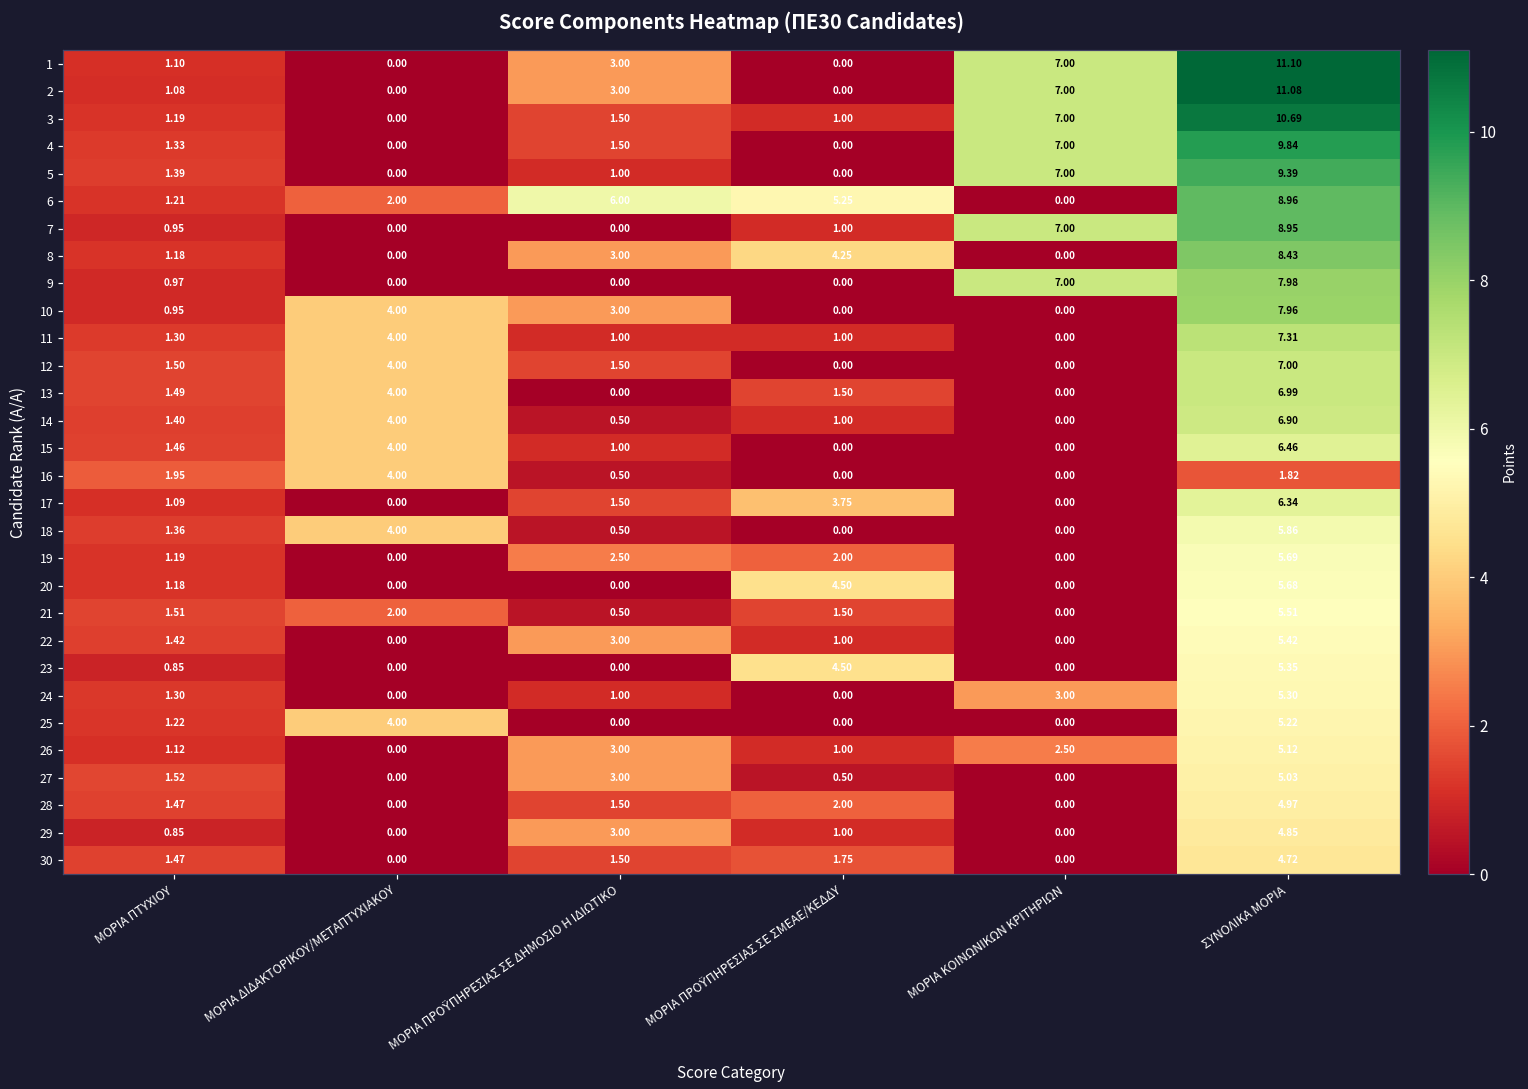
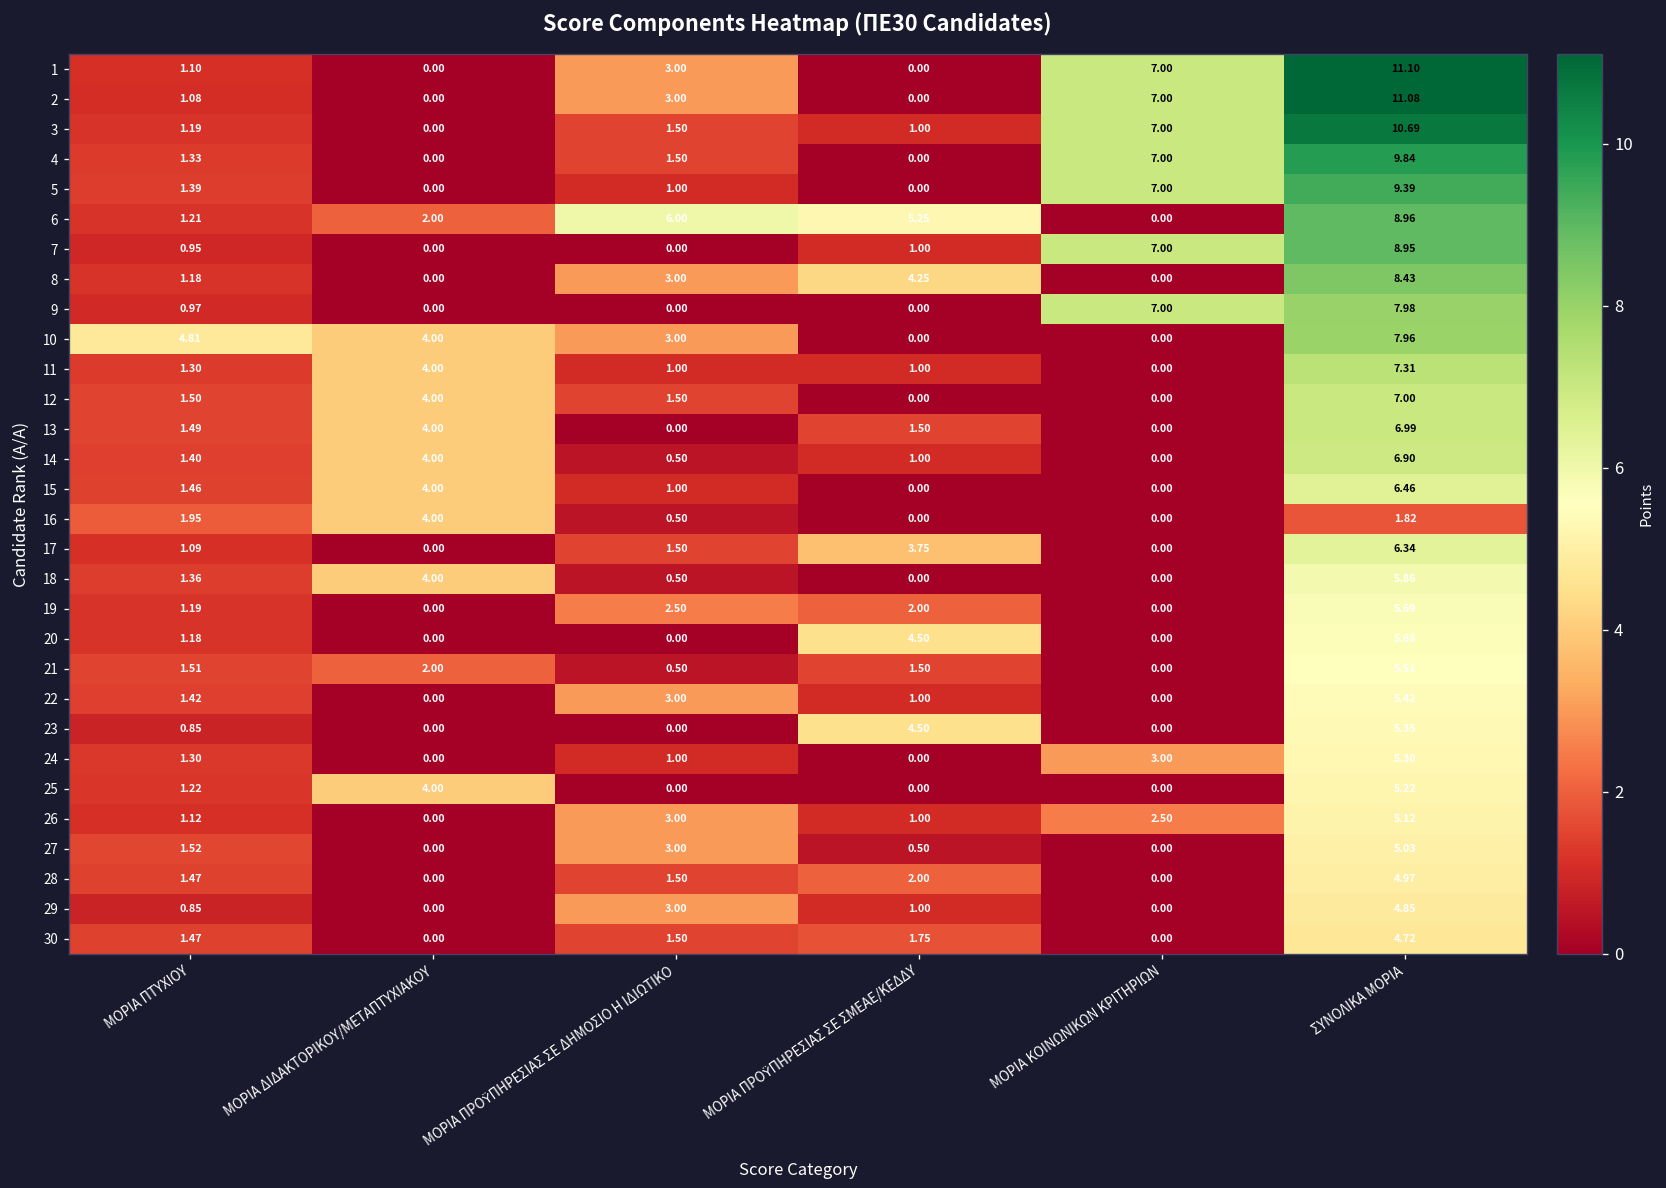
  {
    "1": {
      "ΜΟΡΙΑ ΠΤΥΧΙΟΥ": 1.10,
      "ΜΟΡΙΑ ΔΙΔΑΚΤΟΡΙΚΟΥ/ΜΕΤΑΠΤΥΧΙΑΚΟΥ": 0.00,
      "ΜΟΡΙΑ ΠΡΟΫΠΗΡΕΣΙΑΣ ΣΕ ΔΗΜΟΣΙΟ Η ΙΔΙΩΤΙΚΟ": 3.00,
      "ΜΟΡΙΑ ΠΡΟΫΠΗΡΕΣΙΑΣ ΣΕ ΣΜΕΑΕ/ΚΕΔΔΥ": 0.00,
      "ΜΟΡΙΑ ΚΟΙΝΩΝΙΚΩΝ ΚΡΙΤΗΡΙΩΝ": 7.00,
      "ΣΥΝΟΛΙΚΑ ΜΟΡΙΑ": 11.10
    },
    "2": {
      "ΜΟΡΙΑ ΠΤΥΧΙΟΥ": 1.08,
      "ΜΟΡΙΑ ΔΙΔΑΚΤΟΡΙΚΟΥ/ΜΕΤΑΠΤΥΧΙΑΚΟΥ": 0.00,
      "ΜΟΡΙΑ ΠΡΟΫΠΗΡΕΣΙΑΣ ΣΕ ΔΗΜΟΣΙΟ Η ΙΔΙΩΤΙΚΟ": 3.00,
      "ΜΟΡΙΑ ΠΡΟΫΠΗΡΕΣΙΑΣ ΣΕ ΣΜΕΑΕ/ΚΕΔΔΥ": 0.00,
      "ΜΟΡΙΑ ΚΟΙΝΩΝΙΚΩΝ ΚΡΙΤΗΡΙΩΝ": 7.00,
      "ΣΥΝΟΛΙΚΑ ΜΟΡΙΑ": 11.08
    },
    "3": {
      "ΜΟΡΙΑ ΠΤΥΧΙΟΥ": 1.19,
      "ΜΟΡΙΑ ΔΙΔΑΚΤΟΡΙΚΟΥ/ΜΕΤΑΠΤΥΧΙΑΚΟΥ": 0.00,
      "ΜΟΡΙΑ ΠΡΟΫΠΗΡΕΣΙΑΣ ΣΕ ΔΗΜΟΣΙΟ Η ΙΔΙΩΤΙΚΟ": 1.50,
      "ΜΟΡΙΑ ΠΡΟΫΠΗΡΕΣΙΑΣ ΣΕ ΣΜΕΑΕ/ΚΕΔΔΥ": 1.00,
      "ΜΟΡΙΑ ΚΟΙΝΩΝΙΚΩΝ ΚΡΙΤΗΡΙΩΝ": 7.00,
      "ΣΥΝΟΛΙΚΑ ΜΟΡΙΑ": 10.69
    },
    "4": {
      "ΜΟΡΙΑ ΠΤΥΧΙΟΥ": 1.33,
      "ΜΟΡΙΑ ΔΙΔΑΚΤΟΡΙΚΟΥ/ΜΕΤΑΠΤΥΧΙΑΚΟΥ": 0.00,
      "ΜΟΡΙΑ ΠΡΟΫΠΗΡΕΣΙΑΣ ΣΕ ΔΗΜΟΣΙΟ Η ΙΔΙΩΤΙΚΟ": 1.50,
      "ΜΟΡΙΑ ΠΡΟΫΠΗΡΕΣΙΑΣ ΣΕ ΣΜΕΑΕ/ΚΕΔΔΥ": 0.00,
      "ΜΟΡΙΑ ΚΟΙΝΩΝΙΚΩΝ ΚΡΙΤΗΡΙΩΝ": 7.00,
      "ΣΥΝΟΛΙΚΑ ΜΟΡΙΑ": 9.84
    },
    "5": {
      "ΜΟΡΙΑ ΠΤΥΧΙΟΥ": 1.39,
      "ΜΟΡΙΑ ΔΙΔΑΚΤΟΡΙΚΟΥ/ΜΕΤΑΠΤΥΧΙΑΚΟΥ": 0.00,
      "ΜΟΡΙΑ ΠΡΟΫΠΗΡΕΣΙΑΣ ΣΕ ΔΗΜΟΣΙΟ Η ΙΔΙΩΤΙΚΟ": 1.00,
      "ΜΟΡΙΑ ΠΡΟΫΠΗΡΕΣΙΑΣ ΣΕ ΣΜΕΑΕ/ΚΕΔΔΥ": 0.00,
      "ΜΟΡΙΑ ΚΟΙΝΩΝΙΚΩΝ ΚΡΙΤΗΡΙΩΝ": 7.00,
      "ΣΥΝΟΛΙΚΑ ΜΟΡΙΑ": 9.39
    },
    "6": {
      "ΜΟΡΙΑ ΠΤΥΧΙΟΥ": 1.21,
      "ΜΟΡΙΑ ΔΙΔΑΚΤΟΡΙΚΟΥ/ΜΕΤΑΠΤΥΧΙΑΚΟΥ": 2.00,
      "ΜΟΡΙΑ ΠΡΟΫΠΗΡΕΣΙΑΣ ΣΕ ΔΗΜΟΣΙΟ Η ΙΔΙΩΤΙΚΟ": 6.00,
      "ΜΟΡΙΑ ΠΡΟΫΠΗΡΕΣΙΑΣ ΣΕ ΣΜΕΑΕ/ΚΕΔΔΥ": 5.25,
      "ΜΟΡΙΑ ΚΟΙΝΩΝΙΚΩΝ ΚΡΙΤΗΡΙΩΝ": 0.00,
      "ΣΥΝΟΛΙΚΑ ΜΟΡΙΑ": 8.96
    },
    "7": {
      "ΜΟΡΙΑ ΠΤΥΧΙΟΥ": 0.95,
      "ΜΟΡΙΑ ΔΙΔΑΚΤΟΡΙΚΟΥ/ΜΕΤΑΠΤΥΧΙΑΚΟΥ": 0.00,
      "ΜΟΡΙΑ ΠΡΟΫΠΗΡΕΣΙΑΣ ΣΕ ΔΗΜΟΣΙΟ Η ΙΔΙΩΤΙΚΟ": 0.00,
      "ΜΟΡΙΑ ΠΡΟΫΠΗΡΕΣΙΑΣ ΣΕ ΣΜΕΑΕ/ΚΕΔΔΥ": 1.00,
      "ΜΟΡΙΑ ΚΟΙΝΩΝΙΚΩΝ ΚΡΙΤΗΡΙΩΝ": 7.00,
      "ΣΥΝΟΛΙΚΑ ΜΟΡΙΑ": 8.95
    },
    "8": {
      "ΜΟΡΙΑ ΠΤΥΧΙΟΥ": 1.18,
      "ΜΟΡΙΑ ΔΙΔΑΚΤΟΡΙΚΟΥ/ΜΕΤΑΠΤΥΧΙΑΚΟΥ": 0.00,
      "ΜΟΡΙΑ ΠΡΟΫΠΗΡΕΣΙΑΣ ΣΕ ΔΗΜΟΣΙΟ Η ΙΔΙΩΤΙΚΟ": 3.00,
      "ΜΟΡΙΑ ΠΡΟΫΠΗΡΕΣΙΑΣ ΣΕ ΣΜΕΑΕ/ΚΕΔΔΥ": 4.25,
      "ΜΟΡΙΑ ΚΟΙΝΩΝΙΚΩΝ ΚΡΙΤΗΡΙΩΝ": 0.00,
      "ΣΥΝΟΛΙΚΑ ΜΟΡΙΑ": 8.43
    },
    "9": {
      "ΜΟΡΙΑ ΠΤΥΧΙΟΥ": 0.97,
      "ΜΟΡΙΑ ΔΙΔΑΚΤΟΡΙΚΟΥ/ΜΕΤΑΠΤΥΧΙΑΚΟΥ": 0.00,
      "ΜΟΡΙΑ ΠΡΟΫΠΗΡΕΣΙΑΣ ΣΕ ΔΗΜΟΣΙΟ Η ΙΔΙΩΤΙΚΟ": 0.00,
      "ΜΟΡΙΑ ΠΡΟΫΠΗΡΕΣΙΑΣ ΣΕ ΣΜΕΑΕ/ΚΕΔΔΥ": 0.00,
      "ΜΟΡΙΑ ΚΟΙΝΩΝΙΚΩΝ ΚΡΙΤΗΡΙΩΝ": 7.00,
      "ΣΥΝΟΛΙΚΑ ΜΟΡΙΑ": 7.98
    },
    "10": {
-     "ΜΟΡΙΑ ΠΤΥΧΙΟΥ": 0.95,
+     "ΜΟΡΙΑ ΠΤΥΧΙΟΥ": 4.81,
      "ΜΟΡΙΑ ΔΙΔΑΚΤΟΡΙΚΟΥ/ΜΕΤΑΠΤΥΧΙΑΚΟΥ": 4.00,
      "ΜΟΡΙΑ ΠΡΟΫΠΗΡΕΣΙΑΣ ΣΕ ΔΗΜΟΣΙΟ Η ΙΔΙΩΤΙΚΟ": 3.00,
      "ΜΟΡΙΑ ΠΡΟΫΠΗΡΕΣΙΑΣ ΣΕ ΣΜΕΑΕ/ΚΕΔΔΥ": 0.00,
      "ΜΟΡΙΑ ΚΟΙΝΩΝΙΚΩΝ ΚΡΙΤΗΡΙΩΝ": 0.00,
      "ΣΥΝΟΛΙΚΑ ΜΟΡΙΑ": 7.96
    },
    "11": {
      "ΜΟΡΙΑ ΠΤΥΧΙΟΥ": 1.30,
      "ΜΟΡΙΑ ΔΙΔΑΚΤΟΡΙΚΟΥ/ΜΕΤΑΠΤΥΧΙΑΚΟΥ": 4.00,
      "ΜΟΡΙΑ ΠΡΟΫΠΗΡΕΣΙΑΣ ΣΕ ΔΗΜΟΣΙΟ Η ΙΔΙΩΤΙΚΟ": 1.00,
      "ΜΟΡΙΑ ΠΡΟΫΠΗΡΕΣΙΑΣ ΣΕ ΣΜΕΑΕ/ΚΕΔΔΥ": 1.00,
      "ΜΟΡΙΑ ΚΟΙΝΩΝΙΚΩΝ ΚΡΙΤΗΡΙΩΝ": 0.00,
      "ΣΥΝΟΛΙΚΑ ΜΟΡΙΑ": 7.31
    },
    "12": {
      "ΜΟΡΙΑ ΠΤΥΧΙΟΥ": 1.50,
      "ΜΟΡΙΑ ΔΙΔΑΚΤΟΡΙΚΟΥ/ΜΕΤΑΠΤΥΧΙΑΚΟΥ": 4.00,
      "ΜΟΡΙΑ ΠΡΟΫΠΗΡΕΣΙΑΣ ΣΕ ΔΗΜΟΣΙΟ Η ΙΔΙΩΤΙΚΟ": 1.50,
      "ΜΟΡΙΑ ΠΡΟΫΠΗΡΕΣΙΑΣ ΣΕ ΣΜΕΑΕ/ΚΕΔΔΥ": 0.00,
      "ΜΟΡΙΑ ΚΟΙΝΩΝΙΚΩΝ ΚΡΙΤΗΡΙΩΝ": 0.00,
      "ΣΥΝΟΛΙΚΑ ΜΟΡΙΑ": 7.00
    },
    "13": {
      "ΜΟΡΙΑ ΠΤΥΧΙΟΥ": 1.49,
      "ΜΟΡΙΑ ΔΙΔΑΚΤΟΡΙΚΟΥ/ΜΕΤΑΠΤΥΧΙΑΚΟΥ": 4.00,
      "ΜΟΡΙΑ ΠΡΟΫΠΗΡΕΣΙΑΣ ΣΕ ΔΗΜΟΣΙΟ Η ΙΔΙΩΤΙΚΟ": 0.00,
      "ΜΟΡΙΑ ΠΡΟΫΠΗΡΕΣΙΑΣ ΣΕ ΣΜΕΑΕ/ΚΕΔΔΥ": 1.50,
      "ΜΟΡΙΑ ΚΟΙΝΩΝΙΚΩΝ ΚΡΙΤΗΡΙΩΝ": 0.00,
      "ΣΥΝΟΛΙΚΑ ΜΟΡΙΑ": 6.99
    },
    "14": {
      "ΜΟΡΙΑ ΠΤΥΧΙΟΥ": 1.40,
      "ΜΟΡΙΑ ΔΙΔΑΚΤΟΡΙΚΟΥ/ΜΕΤΑΠΤΥΧΙΑΚΟΥ": 4.00,
      "ΜΟΡΙΑ ΠΡΟΫΠΗΡΕΣΙΑΣ ΣΕ ΔΗΜΟΣΙΟ Η ΙΔΙΩΤΙΚΟ": 0.50,
      "ΜΟΡΙΑ ΠΡΟΫΠΗΡΕΣΙΑΣ ΣΕ ΣΜΕΑΕ/ΚΕΔΔΥ": 1.00,
      "ΜΟΡΙΑ ΚΟΙΝΩΝΙΚΩΝ ΚΡΙΤΗΡΙΩΝ": 0.00,
      "ΣΥΝΟΛΙΚΑ ΜΟΡΙΑ": 6.90
    },
    "15": {
      "ΜΟΡΙΑ ΠΤΥΧΙΟΥ": 1.46,
      "ΜΟΡΙΑ ΔΙΔΑΚΤΟΡΙΚΟΥ/ΜΕΤΑΠΤΥΧΙΑΚΟΥ": 4.00,
      "ΜΟΡΙΑ ΠΡΟΫΠΗΡΕΣΙΑΣ ΣΕ ΔΗΜΟΣΙΟ Η ΙΔΙΩΤΙΚΟ": 1.00,
      "ΜΟΡΙΑ ΠΡΟΫΠΗΡΕΣΙΑΣ ΣΕ ΣΜΕΑΕ/ΚΕΔΔΥ": 0.00,
      "ΜΟΡΙΑ ΚΟΙΝΩΝΙΚΩΝ ΚΡΙΤΗΡΙΩΝ": 0.00,
      "ΣΥΝΟΛΙΚΑ ΜΟΡΙΑ": 6.46
    },
    "16": {
      "ΜΟΡΙΑ ΠΤΥΧΙΟΥ": 1.95,
      "ΜΟΡΙΑ ΔΙΔΑΚΤΟΡΙΚΟΥ/ΜΕΤΑΠΤΥΧΙΑΚΟΥ": 4.00,
      "ΜΟΡΙΑ ΠΡΟΫΠΗΡΕΣΙΑΣ ΣΕ ΔΗΜΟΣΙΟ Η ΙΔΙΩΤΙΚΟ": 0.50,
      "ΜΟΡΙΑ ΠΡΟΫΠΗΡΕΣΙΑΣ ΣΕ ΣΜΕΑΕ/ΚΕΔΔΥ": 0.00,
      "ΜΟΡΙΑ ΚΟΙΝΩΝΙΚΩΝ ΚΡΙΤΗΡΙΩΝ": 0.00,
      "ΣΥΝΟΛΙΚΑ ΜΟΡΙΑ": 1.82
    },
    "17": {
      "ΜΟΡΙΑ ΠΤΥΧΙΟΥ": 1.09,
      "ΜΟΡΙΑ ΔΙΔΑΚΤΟΡΙΚΟΥ/ΜΕΤΑΠΤΥΧΙΑΚΟΥ": 0.00,
      "ΜΟΡΙΑ ΠΡΟΫΠΗΡΕΣΙΑΣ ΣΕ ΔΗΜΟΣΙΟ Η ΙΔΙΩΤΙΚΟ": 1.50,
      "ΜΟΡΙΑ ΠΡΟΫΠΗΡΕΣΙΑΣ ΣΕ ΣΜΕΑΕ/ΚΕΔΔΥ": 3.75,
      "ΜΟΡΙΑ ΚΟΙΝΩΝΙΚΩΝ ΚΡΙΤΗΡΙΩΝ": 0.00,
      "ΣΥΝΟΛΙΚΑ ΜΟΡΙΑ": 6.34
    },
    "18": {
      "ΜΟΡΙΑ ΠΤΥΧΙΟΥ": 1.36,
      "ΜΟΡΙΑ ΔΙΔΑΚΤΟΡΙΚΟΥ/ΜΕΤΑΠΤΥΧΙΑΚΟΥ": 4.00,
      "ΜΟΡΙΑ ΠΡΟΫΠΗΡΕΣΙΑΣ ΣΕ ΔΗΜΟΣΙΟ Η ΙΔΙΩΤΙΚΟ": 0.50,
      "ΜΟΡΙΑ ΠΡΟΫΠΗΡΕΣΙΑΣ ΣΕ ΣΜΕΑΕ/ΚΕΔΔΥ": 0.00,
      "ΜΟΡΙΑ ΚΟΙΝΩΝΙΚΩΝ ΚΡΙΤΗΡΙΩΝ": 0.00,
      "ΣΥΝΟΛΙΚΑ ΜΟΡΙΑ": 5.86
    },
    "19": {
      "ΜΟΡΙΑ ΠΤΥΧΙΟΥ": 1.19,
      "ΜΟΡΙΑ ΔΙΔΑΚΤΟΡΙΚΟΥ/ΜΕΤΑΠΤΥΧΙΑΚΟΥ": 0.00,
      "ΜΟΡΙΑ ΠΡΟΫΠΗΡΕΣΙΑΣ ΣΕ ΔΗΜΟΣΙΟ Η ΙΔΙΩΤΙΚΟ": 2.50,
      "ΜΟΡΙΑ ΠΡΟΫΠΗΡΕΣΙΑΣ ΣΕ ΣΜΕΑΕ/ΚΕΔΔΥ": 2.00,
      "ΜΟΡΙΑ ΚΟΙΝΩΝΙΚΩΝ ΚΡΙΤΗΡΙΩΝ": 0.00,
      "ΣΥΝΟΛΙΚΑ ΜΟΡΙΑ": 5.69
    },
    "20": {
      "ΜΟΡΙΑ ΠΤΥΧΙΟΥ": 1.18,
      "ΜΟΡΙΑ ΔΙΔΑΚΤΟΡΙΚΟΥ/ΜΕΤΑΠΤΥΧΙΑΚΟΥ": 0.00,
      "ΜΟΡΙΑ ΠΡΟΫΠΗΡΕΣΙΑΣ ΣΕ ΔΗΜΟΣΙΟ Η ΙΔΙΩΤΙΚΟ": 0.00,
      "ΜΟΡΙΑ ΠΡΟΫΠΗΡΕΣΙΑΣ ΣΕ ΣΜΕΑΕ/ΚΕΔΔΥ": 4.50,
      "ΜΟΡΙΑ ΚΟΙΝΩΝΙΚΩΝ ΚΡΙΤΗΡΙΩΝ": 0.00,
      "ΣΥΝΟΛΙΚΑ ΜΟΡΙΑ": 5.68
    },
    "21": {
      "ΜΟΡΙΑ ΠΤΥΧΙΟΥ": 1.51,
      "ΜΟΡΙΑ ΔΙΔΑΚΤΟΡΙΚΟΥ/ΜΕΤΑΠΤΥΧΙΑΚΟΥ": 2.00,
      "ΜΟΡΙΑ ΠΡΟΫΠΗΡΕΣΙΑΣ ΣΕ ΔΗΜΟΣΙΟ Η ΙΔΙΩΤΙΚΟ": 0.50,
      "ΜΟΡΙΑ ΠΡΟΫΠΗΡΕΣΙΑΣ ΣΕ ΣΜΕΑΕ/ΚΕΔΔΥ": 1.50,
      "ΜΟΡΙΑ ΚΟΙΝΩΝΙΚΩΝ ΚΡΙΤΗΡΙΩΝ": 0.00,
      "ΣΥΝΟΛΙΚΑ ΜΟΡΙΑ": 5.51
    },
    "22": {
      "ΜΟΡΙΑ ΠΤΥΧΙΟΥ": 1.42,
      "ΜΟΡΙΑ ΔΙΔΑΚΤΟΡΙΚΟΥ/ΜΕΤΑΠΤΥΧΙΑΚΟΥ": 0.00,
      "ΜΟΡΙΑ ΠΡΟΫΠΗΡΕΣΙΑΣ ΣΕ ΔΗΜΟΣΙΟ Η ΙΔΙΩΤΙΚΟ": 3.00,
      "ΜΟΡΙΑ ΠΡΟΫΠΗΡΕΣΙΑΣ ΣΕ ΣΜΕΑΕ/ΚΕΔΔΥ": 1.00,
      "ΜΟΡΙΑ ΚΟΙΝΩΝΙΚΩΝ ΚΡΙΤΗΡΙΩΝ": 0.00,
      "ΣΥΝΟΛΙΚΑ ΜΟΡΙΑ": 5.42
    },
    "23": {
      "ΜΟΡΙΑ ΠΤΥΧΙΟΥ": 0.85,
      "ΜΟΡΙΑ ΔΙΔΑΚΤΟΡΙΚΟΥ/ΜΕΤΑΠΤΥΧΙΑΚΟΥ": 0.00,
      "ΜΟΡΙΑ ΠΡΟΫΠΗΡΕΣΙΑΣ ΣΕ ΔΗΜΟΣΙΟ Η ΙΔΙΩΤΙΚΟ": 0.00,
      "ΜΟΡΙΑ ΠΡΟΫΠΗΡΕΣΙΑΣ ΣΕ ΣΜΕΑΕ/ΚΕΔΔΥ": 4.50,
      "ΜΟΡΙΑ ΚΟΙΝΩΝΙΚΩΝ ΚΡΙΤΗΡΙΩΝ": 0.00,
      "ΣΥΝΟΛΙΚΑ ΜΟΡΙΑ": 5.35
    },
    "24": {
      "ΜΟΡΙΑ ΠΤΥΧΙΟΥ": 1.30,
      "ΜΟΡΙΑ ΔΙΔΑΚΤΟΡΙΚΟΥ/ΜΕΤΑΠΤΥΧΙΑΚΟΥ": 0.00,
      "ΜΟΡΙΑ ΠΡΟΫΠΗΡΕΣΙΑΣ ΣΕ ΔΗΜΟΣΙΟ Η ΙΔΙΩΤΙΚΟ": 1.00,
      "ΜΟΡΙΑ ΠΡΟΫΠΗΡΕΣΙΑΣ ΣΕ ΣΜΕΑΕ/ΚΕΔΔΥ": 0.00,
      "ΜΟΡΙΑ ΚΟΙΝΩΝΙΚΩΝ ΚΡΙΤΗΡΙΩΝ": 3.00,
      "ΣΥΝΟΛΙΚΑ ΜΟΡΙΑ": 5.30
    },
    "25": {
      "ΜΟΡΙΑ ΠΤΥΧΙΟΥ": 1.22,
      "ΜΟΡΙΑ ΔΙΔΑΚΤΟΡΙΚΟΥ/ΜΕΤΑΠΤΥΧΙΑΚΟΥ": 4.00,
      "ΜΟΡΙΑ ΠΡΟΫΠΗΡΕΣΙΑΣ ΣΕ ΔΗΜΟΣΙΟ Η ΙΔΙΩΤΙΚΟ": 0.00,
      "ΜΟΡΙΑ ΠΡΟΫΠΗΡΕΣΙΑΣ ΣΕ ΣΜΕΑΕ/ΚΕΔΔΥ": 0.00,
      "ΜΟΡΙΑ ΚΟΙΝΩΝΙΚΩΝ ΚΡΙΤΗΡΙΩΝ": 0.00,
      "ΣΥΝΟΛΙΚΑ ΜΟΡΙΑ": 5.22
    },
    "26": {
      "ΜΟΡΙΑ ΠΤΥΧΙΟΥ": 1.12,
      "ΜΟΡΙΑ ΔΙΔΑΚΤΟΡΙΚΟΥ/ΜΕΤΑΠΤΥΧΙΑΚΟΥ": 0.00,
      "ΜΟΡΙΑ ΠΡΟΫΠΗΡΕΣΙΑΣ ΣΕ ΔΗΜΟΣΙΟ Η ΙΔΙΩΤΙΚΟ": 3.00,
      "ΜΟΡΙΑ ΠΡΟΫΠΗΡΕΣΙΑΣ ΣΕ ΣΜΕΑΕ/ΚΕΔΔΥ": 1.00,
      "ΜΟΡΙΑ ΚΟΙΝΩΝΙΚΩΝ ΚΡΙΤΗΡΙΩΝ": 2.50,
      "ΣΥΝΟΛΙΚΑ ΜΟΡΙΑ": 5.12
    },
    "27": {
      "ΜΟΡΙΑ ΠΤΥΧΙΟΥ": 1.52,
      "ΜΟΡΙΑ ΔΙΔΑΚΤΟΡΙΚΟΥ/ΜΕΤΑΠΤΥΧΙΑΚΟΥ": 0.00,
      "ΜΟΡΙΑ ΠΡΟΫΠΗΡΕΣΙΑΣ ΣΕ ΔΗΜΟΣΙΟ Η ΙΔΙΩΤΙΚΟ": 3.00,
      "ΜΟΡΙΑ ΠΡΟΫΠΗΡΕΣΙΑΣ ΣΕ ΣΜΕΑΕ/ΚΕΔΔΥ": 0.50,
      "ΜΟΡΙΑ ΚΟΙΝΩΝΙΚΩΝ ΚΡΙΤΗΡΙΩΝ": 0.00,
      "ΣΥΝΟΛΙΚΑ ΜΟΡΙΑ": 5.03
    },
    "28": {
      "ΜΟΡΙΑ ΠΤΥΧΙΟΥ": 1.47,
      "ΜΟΡΙΑ ΔΙΔΑΚΤΟΡΙΚΟΥ/ΜΕΤΑΠΤΥΧΙΑΚΟΥ": 0.00,
      "ΜΟΡΙΑ ΠΡΟΫΠΗΡΕΣΙΑΣ ΣΕ ΔΗΜΟΣΙΟ Η ΙΔΙΩΤΙΚΟ": 1.50,
      "ΜΟΡΙΑ ΠΡΟΫΠΗΡΕΣΙΑΣ ΣΕ ΣΜΕΑΕ/ΚΕΔΔΥ": 2.00,
      "ΜΟΡΙΑ ΚΟΙΝΩΝΙΚΩΝ ΚΡΙΤΗΡΙΩΝ": 0.00,
      "ΣΥΝΟΛΙΚΑ ΜΟΡΙΑ": 4.97
    },
    "29": {
      "ΜΟΡΙΑ ΠΤΥΧΙΟΥ": 0.85,
      "ΜΟΡΙΑ ΔΙΔΑΚΤΟΡΙΚΟΥ/ΜΕΤΑΠΤΥΧΙΑΚΟΥ": 0.00,
      "ΜΟΡΙΑ ΠΡΟΫΠΗΡΕΣΙΑΣ ΣΕ ΔΗΜΟΣΙΟ Η ΙΔΙΩΤΙΚΟ": 3.00,
      "ΜΟΡΙΑ ΠΡΟΫΠΗΡΕΣΙΑΣ ΣΕ ΣΜΕΑΕ/ΚΕΔΔΥ": 1.00,
      "ΜΟΡΙΑ ΚΟΙΝΩΝΙΚΩΝ ΚΡΙΤΗΡΙΩΝ": 0.00,
      "ΣΥΝΟΛΙΚΑ ΜΟΡΙΑ": 4.85
    },
    "30": {
      "ΜΟΡΙΑ ΠΤΥΧΙΟΥ": 1.47,
      "ΜΟΡΙΑ ΔΙΔΑΚΤΟΡΙΚΟΥ/ΜΕΤΑΠΤΥΧΙΑΚΟΥ": 0.00,
      "ΜΟΡΙΑ ΠΡΟΫΠΗΡΕΣΙΑΣ ΣΕ ΔΗΜΟΣΙΟ Η ΙΔΙΩΤΙΚΟ": 1.50,
      "ΜΟΡΙΑ ΠΡΟΫΠΗΡΕΣΙΑΣ ΣΕ ΣΜΕΑΕ/ΚΕΔΔΥ": 1.75,
      "ΜΟΡΙΑ ΚΟΙΝΩΝΙΚΩΝ ΚΡΙΤΗΡΙΩΝ": 0.00,
      "ΣΥΝΟΛΙΚΑ ΜΟΡΙΑ": 4.72
    }
  }
